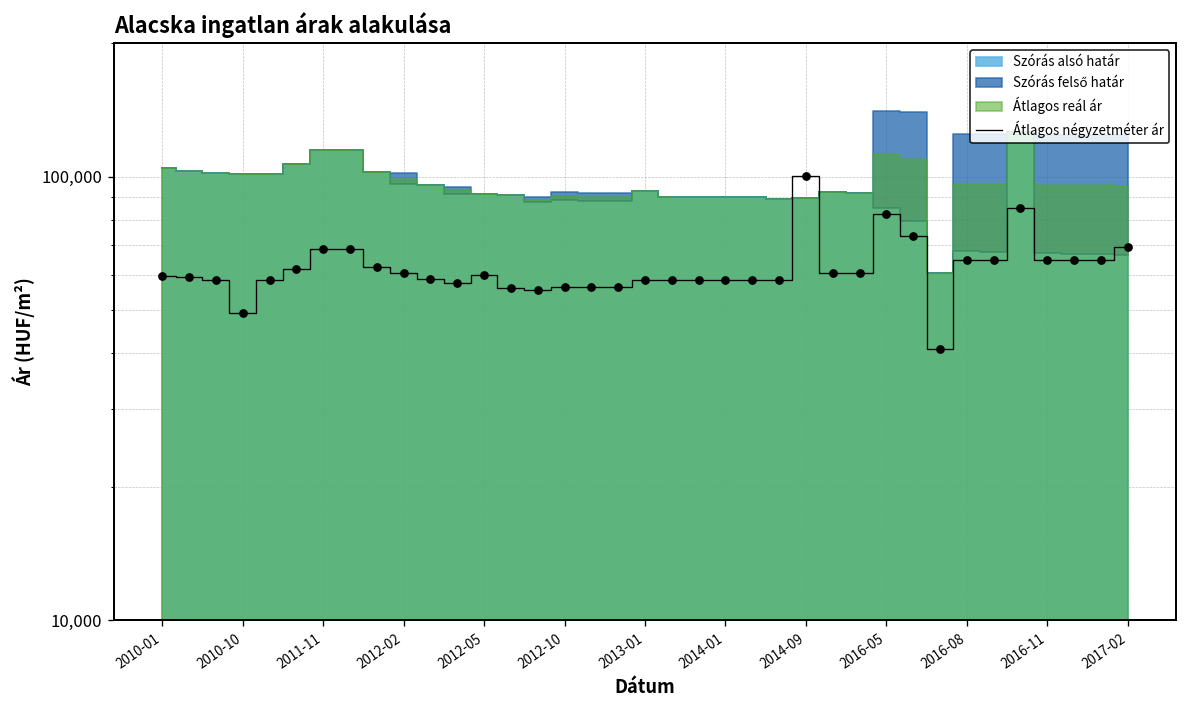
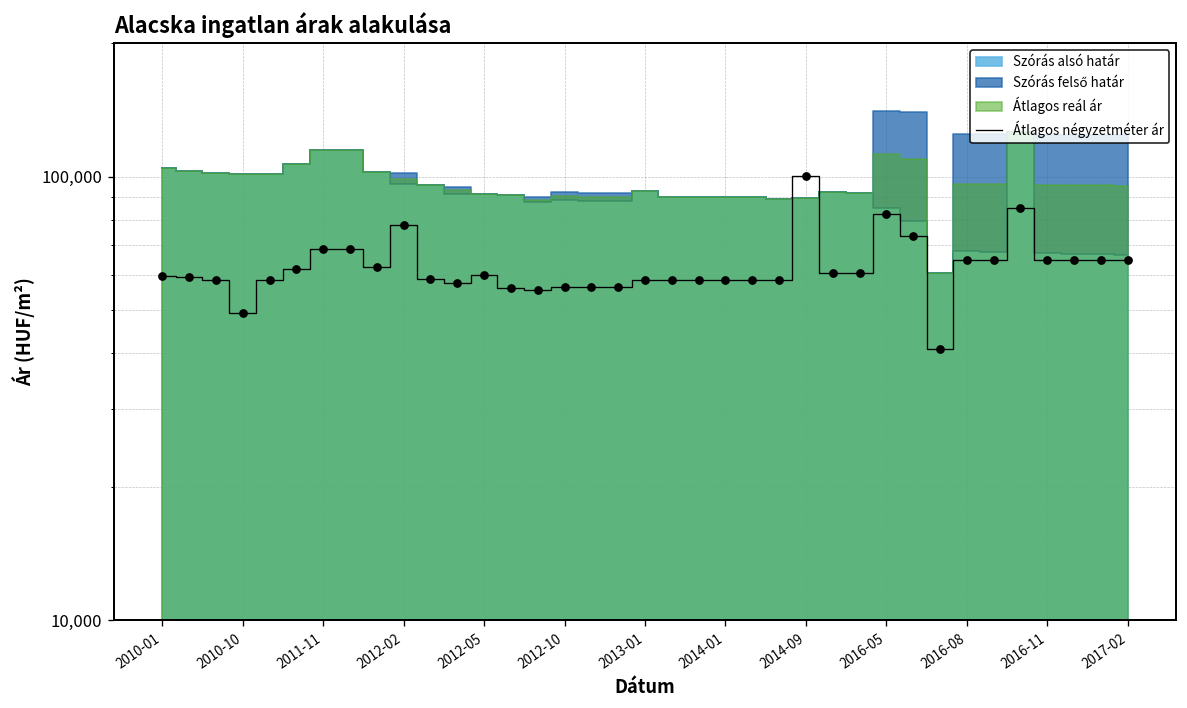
  {
    "Átlagos négyzetméter ár": {
      "2010-01": "60,000",
      "2010-10": "49,000",
      "2011-11": "69,000",
-     "2012-02": "61,000",
+     "2012-02": "78,000",
      "2012-05": "60,000",
      "2012-10": "57,000",
      "2013-01": "59,000",
      "2014-01": "59,000",
      "2014-09": "101,000",
      "2016-05": "83,000",
      "2016-08": "65,000",
      "2016-11": "65,000",
-     "2017-02": "70,000"
+     "2017-02": "65,000"
    }
  }
